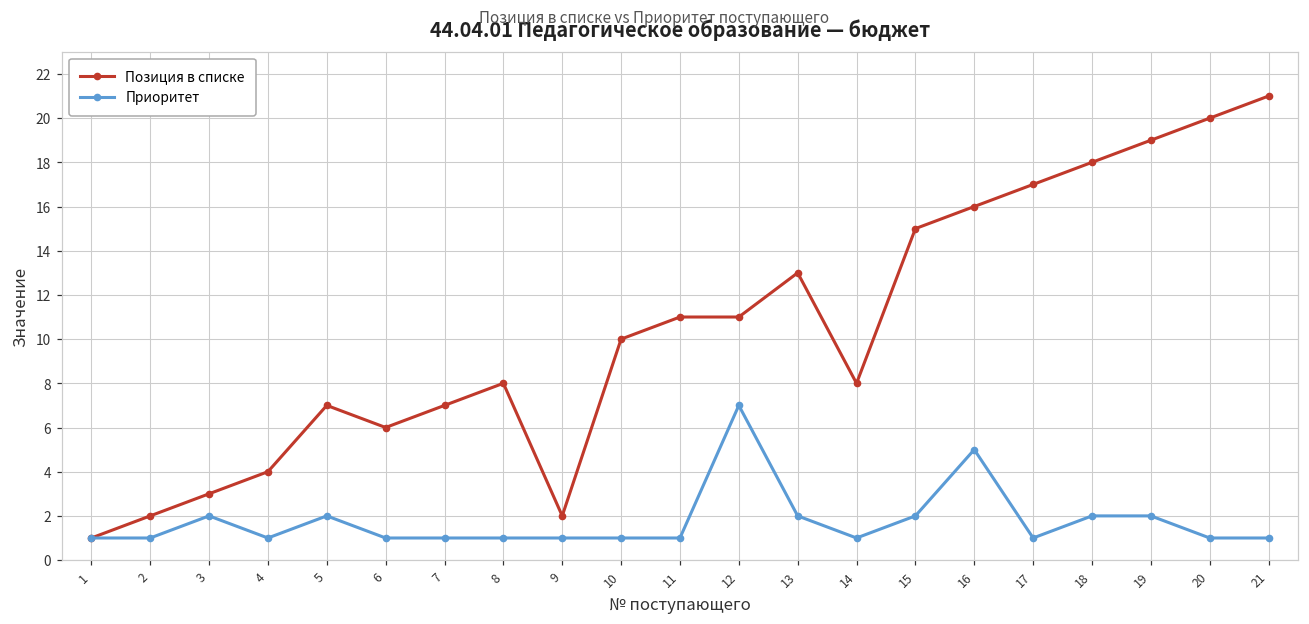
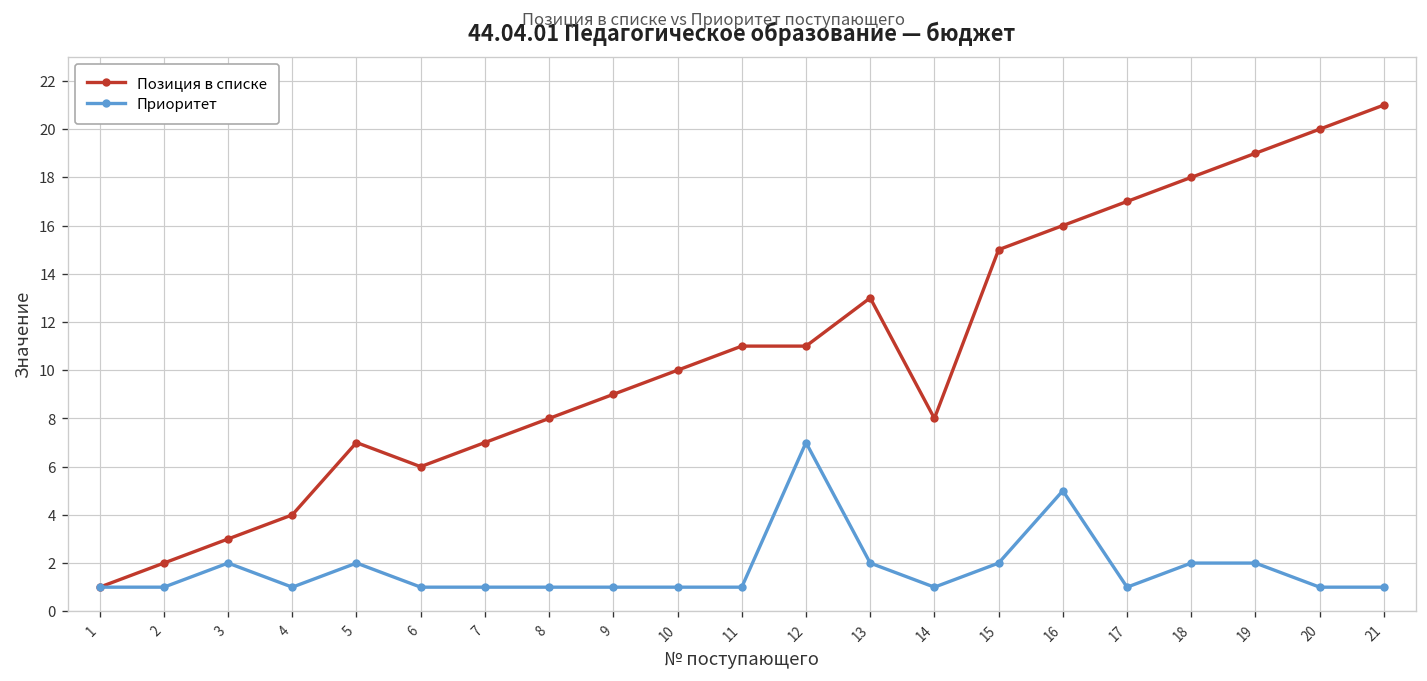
  {
    "Позиция в списке": {
      "2": 2,
      "3": 3,
      "4": 4,
      "5": 7,
      "6": 6,
      "7": 7,
      "8": 8,
-     "9": 2,
+     "9": 9,
      "10": 10,
      "11": 11,
      "12": 11,
      "13": 13,
      "14": 8,
      "15": 15,
      "16": 16,
      "17": 17,
      "18": 18,
      "19": 19,
      "20": 20,
      "21": 21
    },
    "Приоритет": {
      "2": 1,
      "3": 2,
      "4": 1,
      "5": 2,
      "6": 1,
      "7": 1,
      "8": 1,
      "9": 1,
      "10": 1,
      "11": 1,
      "12": 7,
      "13": 2,
      "14": 1,
      "15": 2,
      "16": 5,
      "17": 1,
      "18": 2,
      "19": 2,
      "20": 1,
      "21": 1
    }
  }
